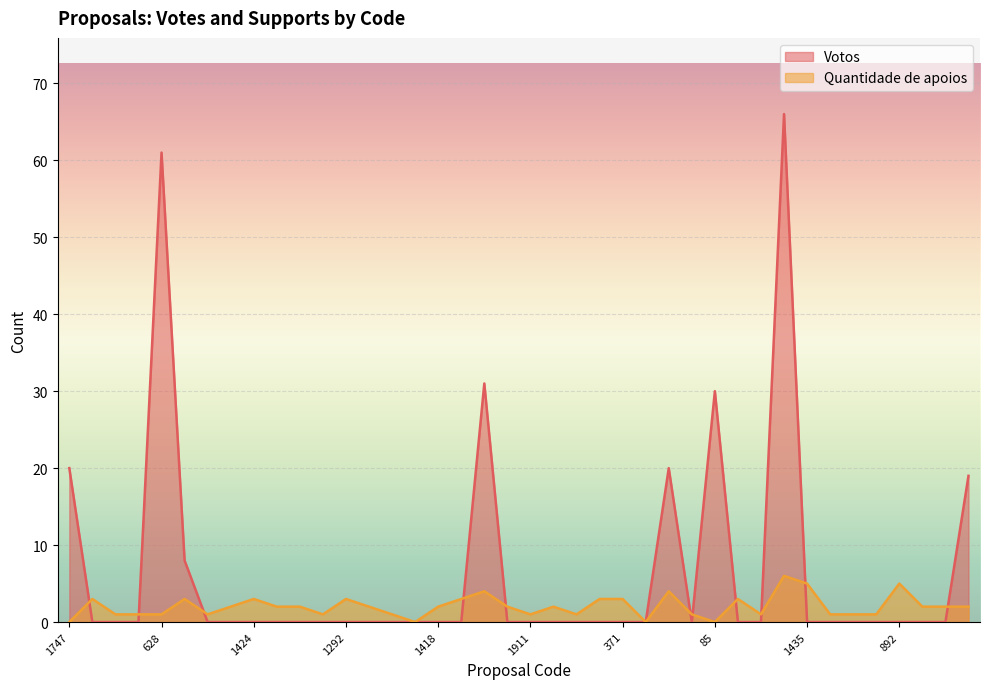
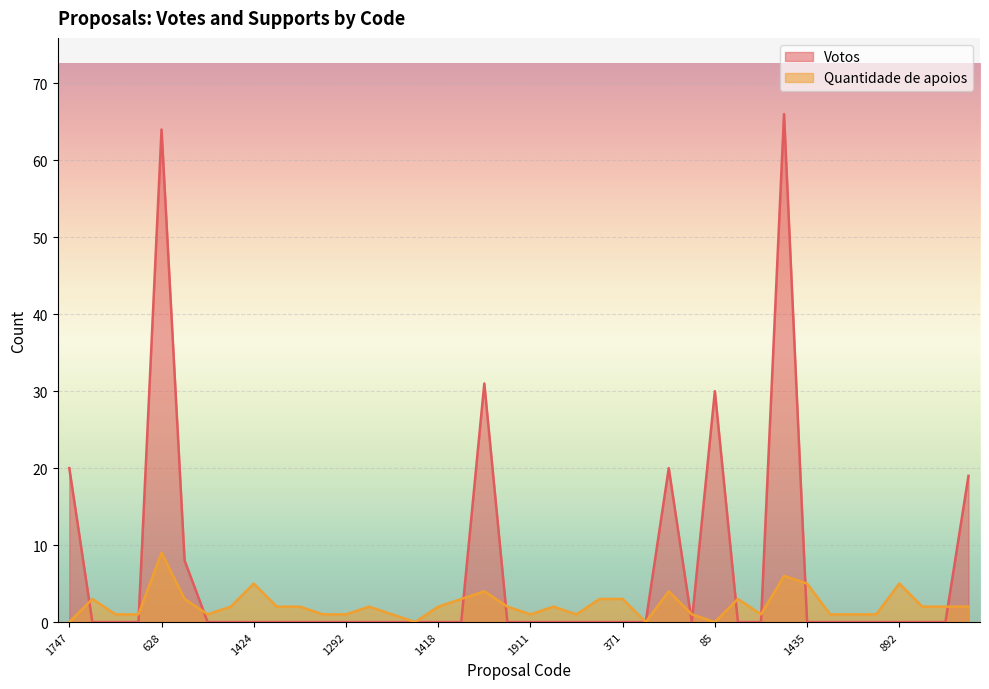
  {
    "Votos": {
      "1747": 20,
-     "628": 61,
+     "628": 64,
      "1424": 0,
      "1292": 0,
      "1418": 0,
      "1911": 0,
      "371": 0,
      "85": 30,
      "1435": 0,
      "892": 0
    },
    "Quantidade de apoios": {
      "1747": 0,
-     "628": 1,
-     "1424": 3,
-     "1292": 3,
+     "628": 9,
+     "1424": 5,
+     "1292": 1,
      "1418": 2,
      "1911": 1,
      "371": 3,
      "85": 0,
      "1435": 5,
      "892": 5
    }
  }
